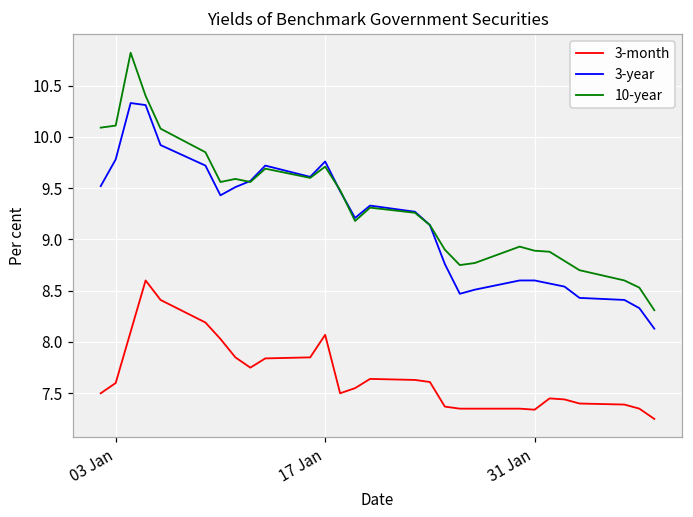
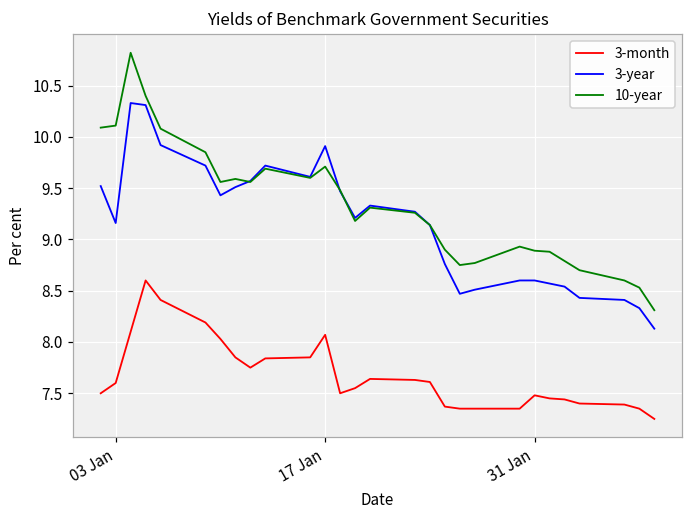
  {
    "3-month": {
      "03 Jan": 7.6,
      "17 Jan": 8.1,
-     "31 Jan": 7.3
+     "31 Jan": 7.5
    },
    "3-year": {
-     "03 Jan": 9.8,
-     "17 Jan": 9.8,
+     "03 Jan": 9.2,
+     "17 Jan": 9.9,
      "31 Jan": 8.6
    },
    "10-year": {
      "03 Jan": 10.1,
      "17 Jan": 9.7,
      "31 Jan": 8.9
    }
  }
